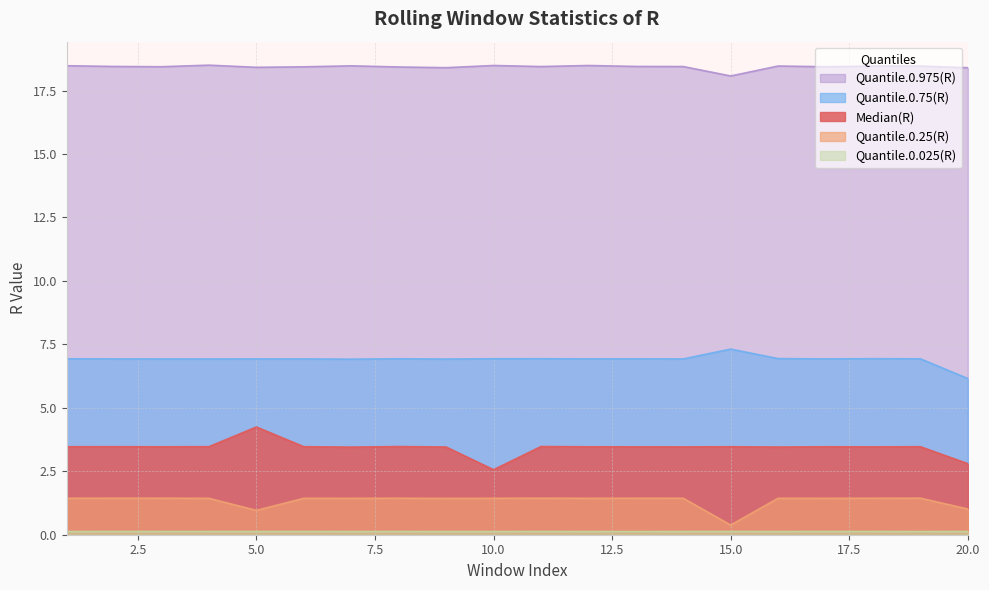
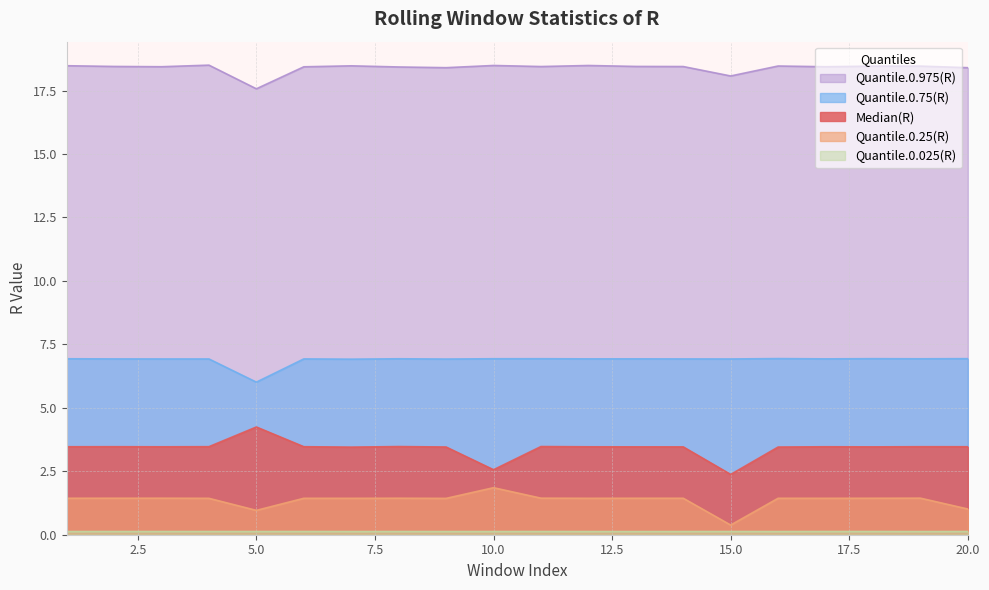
  {
    "Quantile.0.975(R)": {
-     "5.0": 18.4,
+     "5.0": 17.6,
      "10.0": 18.5,
      "15.0": 18.1,
      "20.0": 18.4
    },
    "Quantile.0.75(R)": {
-     "5.0": 6.9,
+     "5.0": 6.0,
      "10.0": 6.9,
-     "15.0": 7.3,
-     "20.0": 6.2
+     "15.0": 6.9,
+     "20.0": 6.9
    },
    "Median(R)": {
      "5.0": 4.2,
      "10.0": 2.6,
-     "15.0": 3.5,
-     "20.0": 2.8
+     "15.0": 2.4,
+     "20.0": 3.5
    },
    "Quantile.0.25(R)": {
      "5.0": 1.0,
-     "10.0": 1.4,
+     "10.0": 1.9,
      "15.0": 0.4,
      "20.0": 1.0
    },
    "Quantile.0.025(R)": {
      "5.0": 0.1,
      "10.0": 0.1,
      "15.0": 0.1,
      "20.0": 0.1
    }
  }
